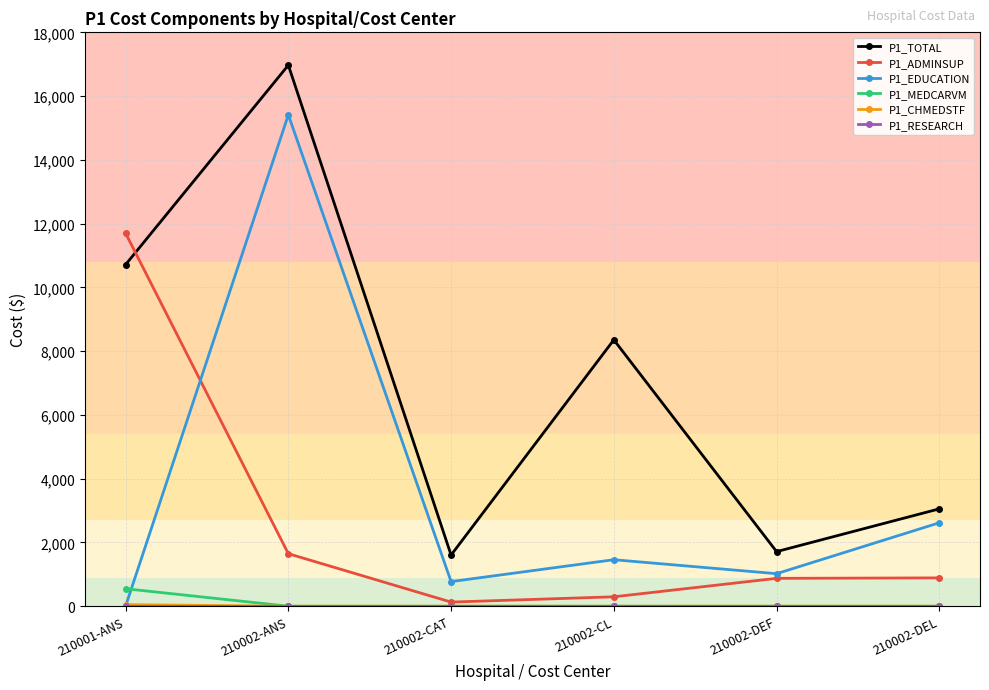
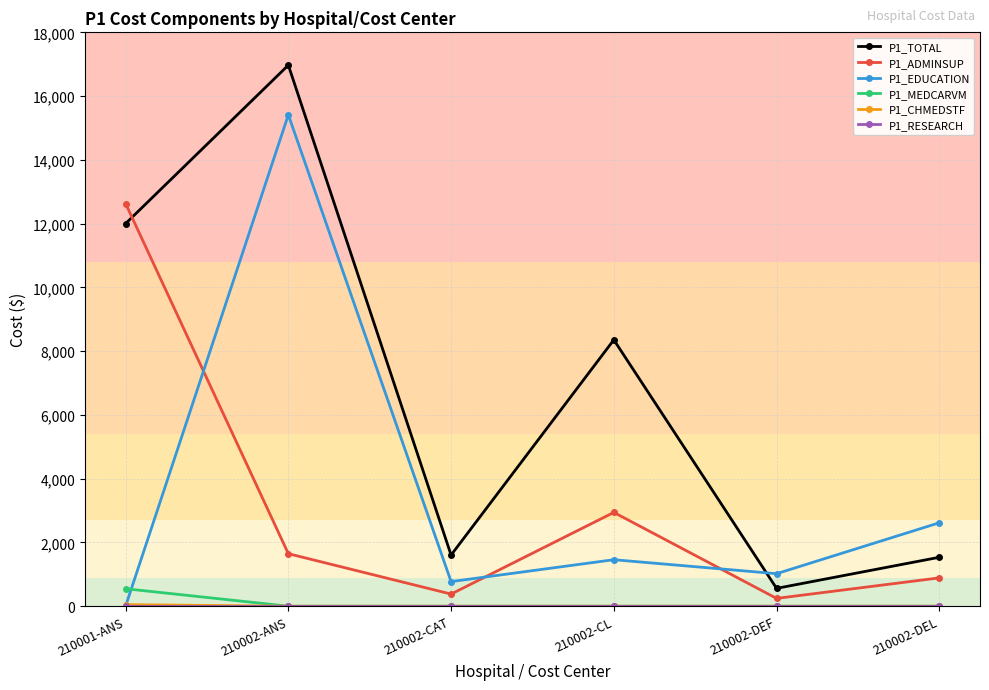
  {
    "P1_TOTAL": {
-     "210001-ANS": "10,700",
+     "210001-ANS": "12,000",
      "210002-ANS": "17,000",
      "210002-CAT": "1,600",
      "210002-CL": "8,400",
-     "210002-DEF": "1,700",
-     "210002-DEL": "3,100"
+     "210002-DEF": "600",
+     "210002-DEL": "1,500"
    },
    "P1_ADMINSUP": {
-     "210001-ANS": "11,700",
+     "210001-ANS": "12,600",
      "210002-ANS": "1,600",
-     "210002-CAT": "100",
-     "210002-CL": "300",
-     "210002-DEF": "900",
+     "210002-CAT": "400",
+     "210002-CL": "2,900",
+     "210002-DEF": "200",
      "210002-DEL": "900"
    },
    "P1_EDUCATION": {
      "210002-ANS": "15,400",
      "210002-CAT": "800",
      "210002-CL": "1,500",
      "210002-DEF": "1,000",
      "210002-DEL": "2,600"
    },
    "P1_MEDCARVM": {
      "210001-ANS": "500"
    }
  }
